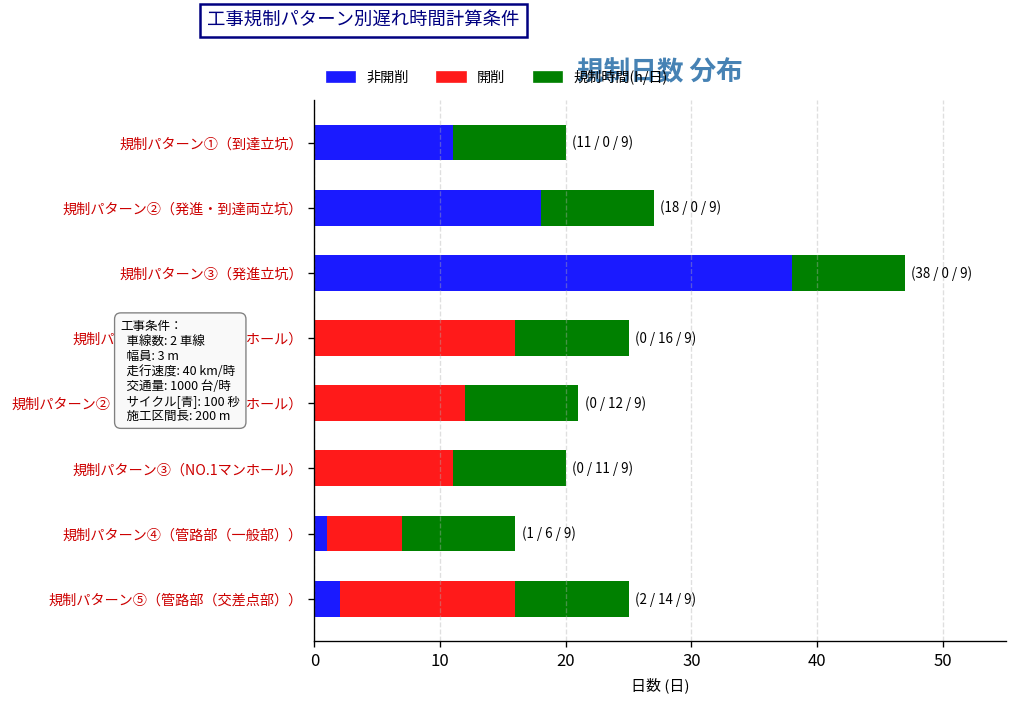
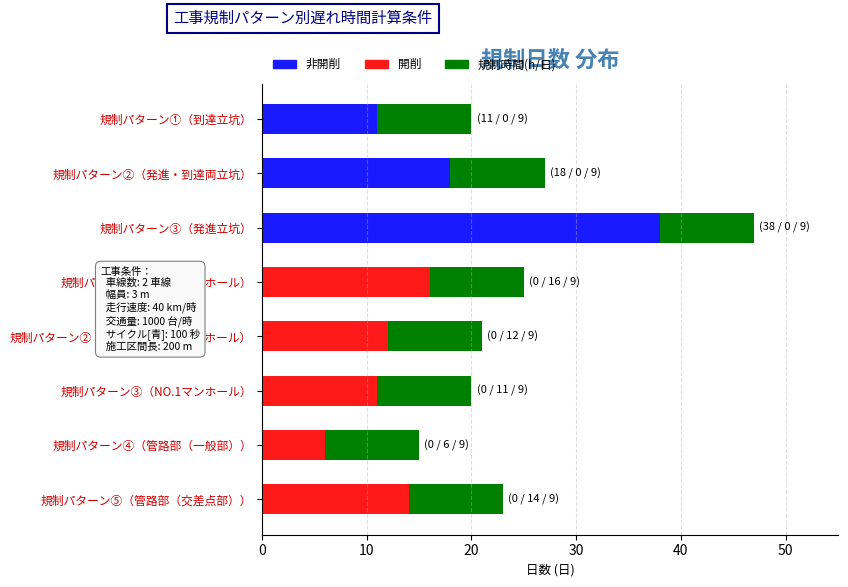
  {
    "非開削": {
-     "規制パターン④（管路部（一般部））": "(1 / 6 / 9)",
-     "規制パターン⑤（管路部（交差点部））": "(2 / 14 / 9)"
+     "規制パターン④（管路部（一般部））": "(0 / 6 / 9)",
+     "規制パターン⑤（管路部（交差点部））": "(0 / 14 / 9)"
    },
    "開削": {
      "規制パターン①（到達立坑）": "0.0",
      "規制パターン②（発進・到達両立坑）": "0.0",
      "規制パターン③（発進立坑）": "0.0",
      "規制パターン①（NO.2マンホール）": "16.0",
      "規制パターン②（NO.1・NO.2両マンホール）": "12.0",
      "規制パターン③（NO.1マンホール）": "11.0",
      "規制パターン④（管路部（一般部））": "6.0",
      "規制パターン⑤（管路部（交差点部））": "14.0"
    },
    "規制時間(h/日)": {
      "規制パターン①（到達立坑）": "9",
      "規制パターン②（発進・到達両立坑）": "9",
      "規制パターン③（発進立坑）": "9",
      "規制パターン①（NO.2マンホール）": "9",
      "規制パターン②（NO.1・NO.2両マンホール）": "9",
      "規制パターン③（NO.1マンホール）": "9",
      "規制パターン④（管路部（一般部））": "9",
      "規制パターン⑤（管路部（交差点部））": "9"
    }
  }
